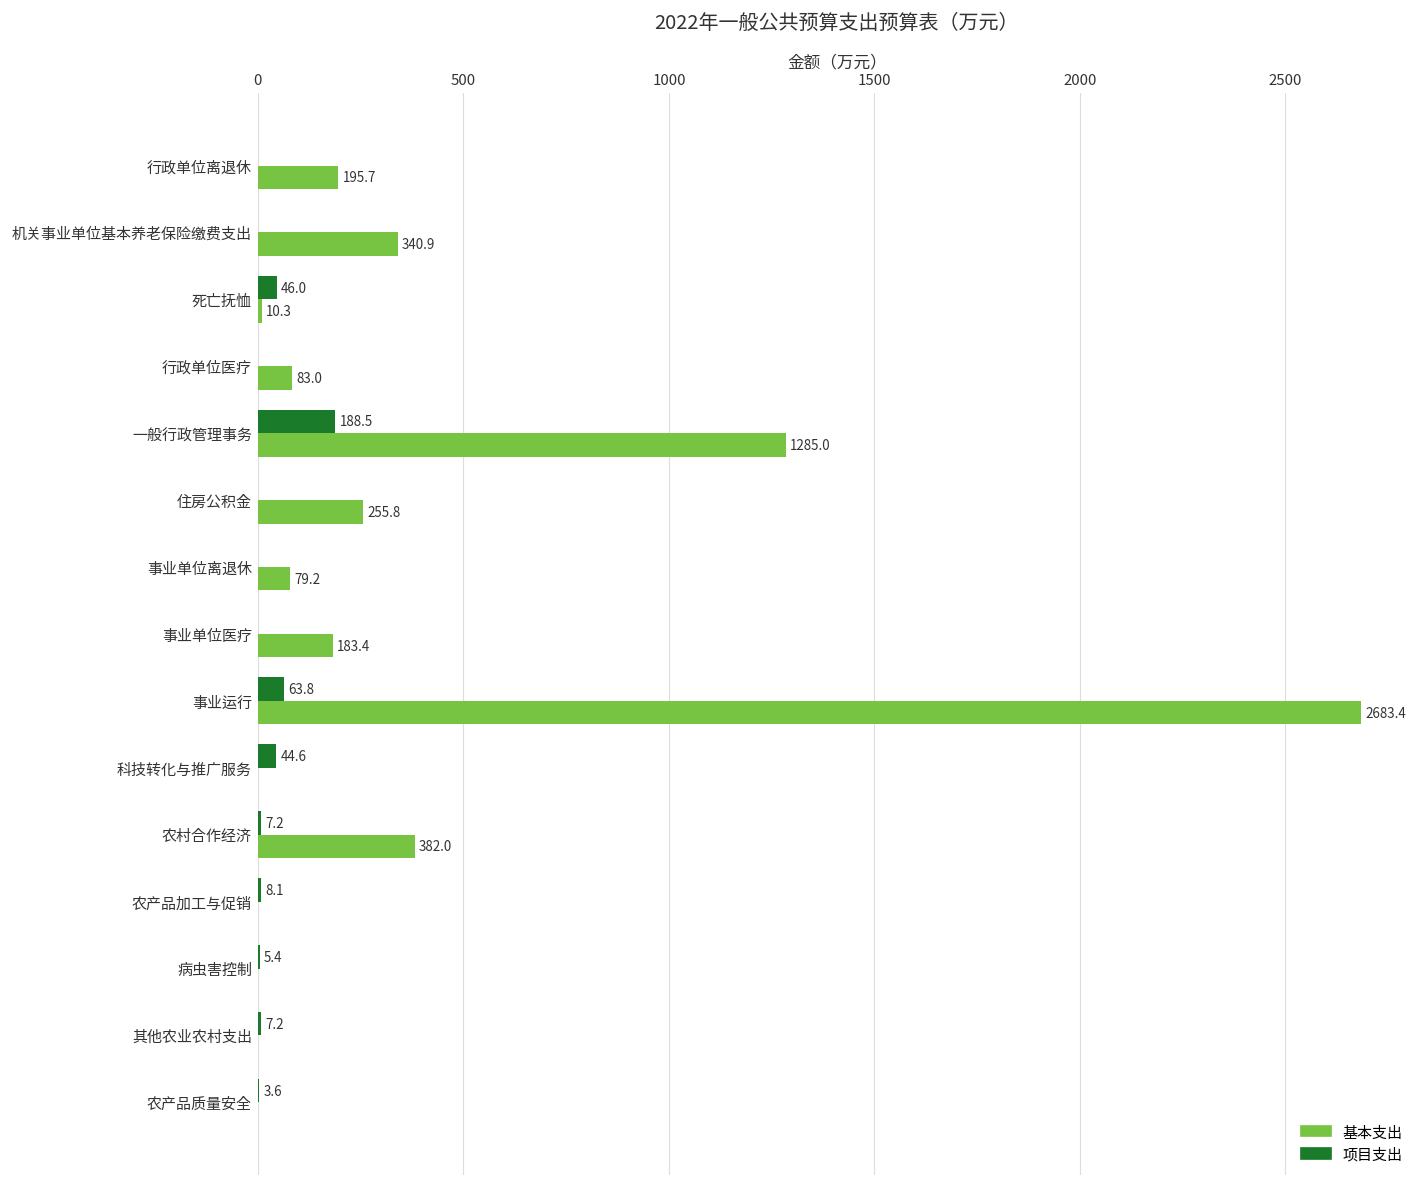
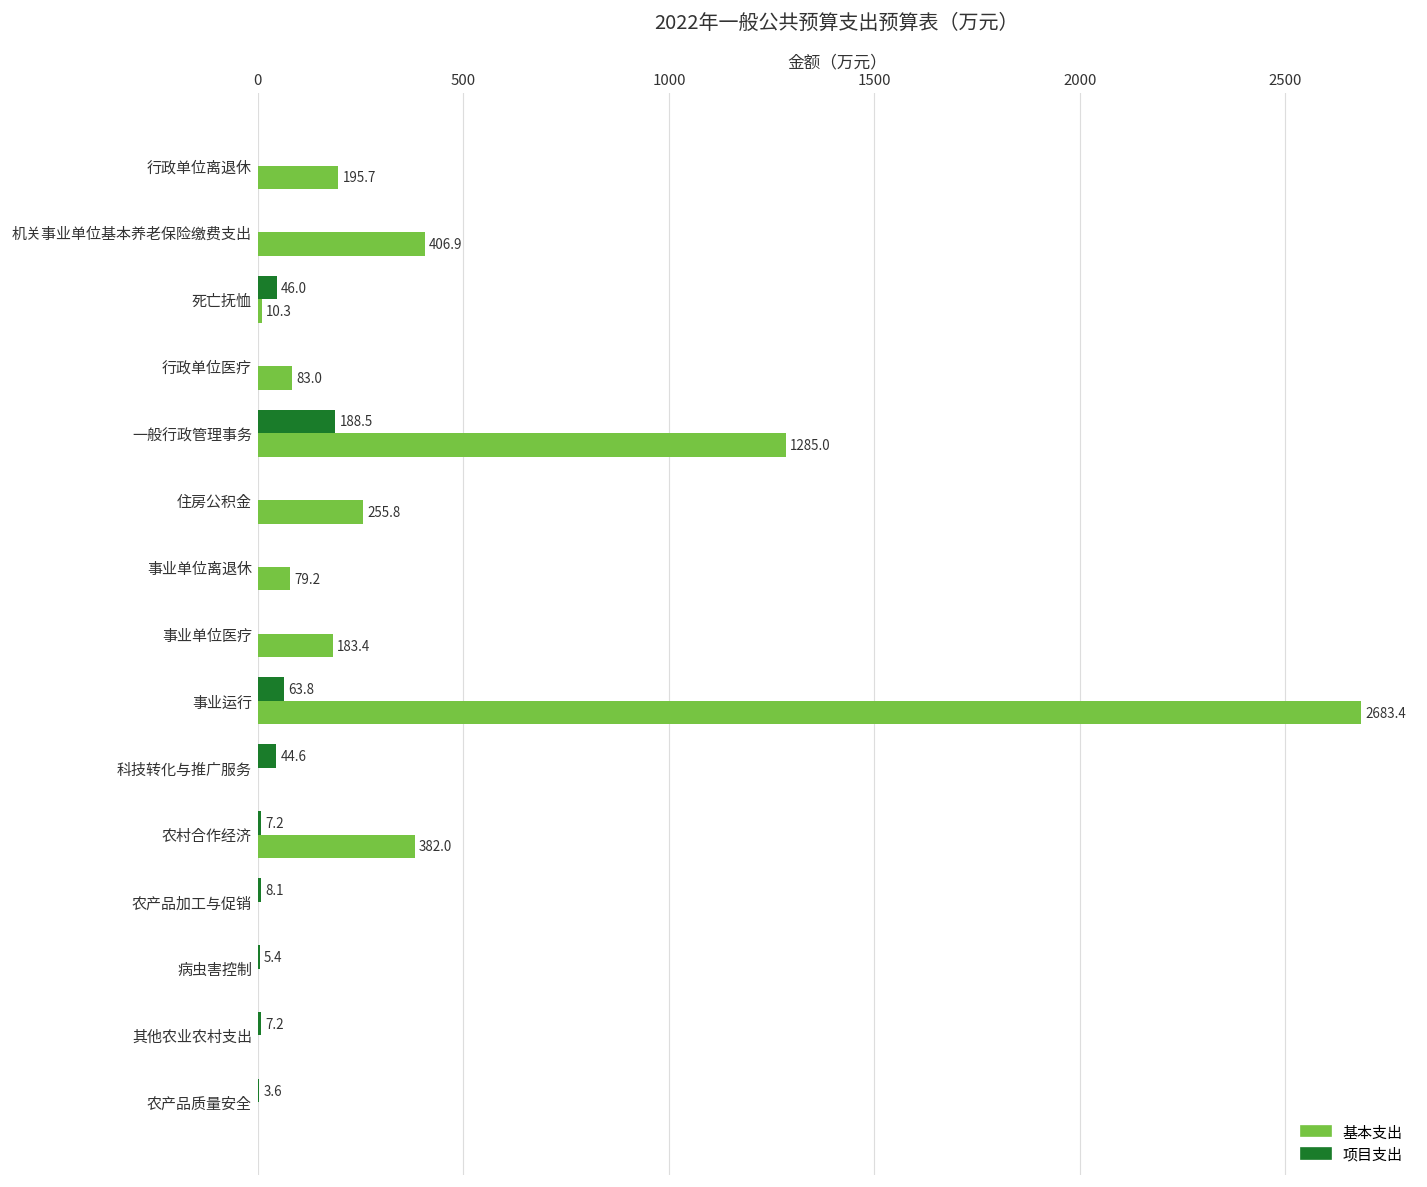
  {
    "基本支出": {
      "行政单位离退休": 195.7,
-     "机关事业单位基本养老保险缴费支出": 340.9,
+     "机关事业单位基本养老保险缴费支出": 406.9,
      "死亡抚恤": 10.3,
      "行政单位医疗": 83.0,
      "一般行政管理事务": 1285.0,
      "住房公积金": 255.8,
      "事业单位离退休": 79.2,
      "事业单位医疗": 183.4,
      "事业运行": 2683.4,
      "农村合作经济": 382.0
    },
    "项目支出": {
      "死亡抚恤": 46.0,
      "一般行政管理事务": 188.5,
      "事业运行": 63.8,
      "科技转化与推广服务": 44.6,
      "农村合作经济": 7.2,
      "农产品加工与促销": 8.1,
      "病虫害控制": 5.4,
      "其他农业农村支出": 7.2,
      "农产品质量安全": 3.6
    }
  }
